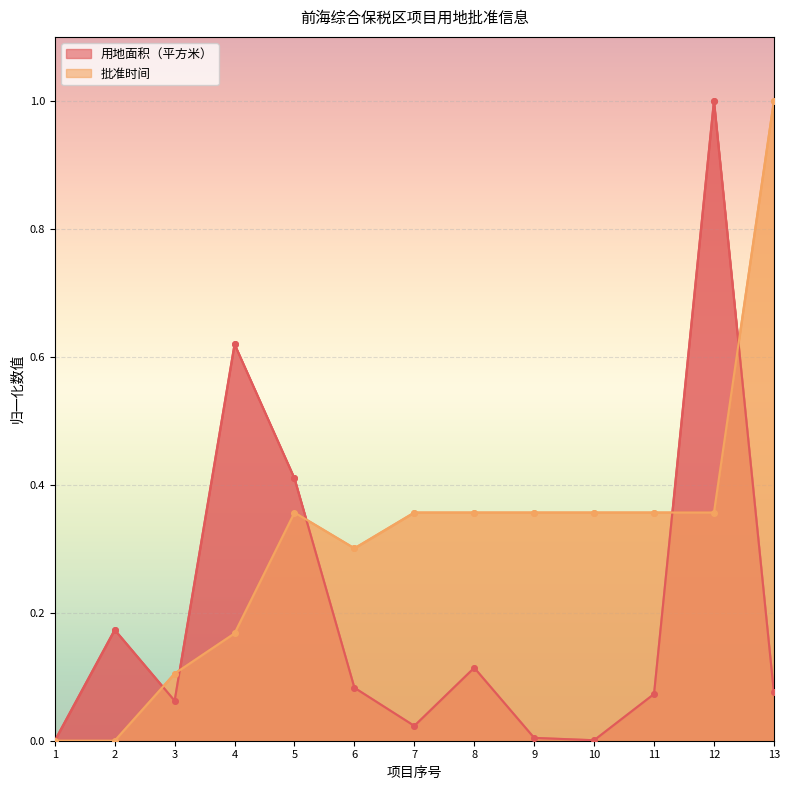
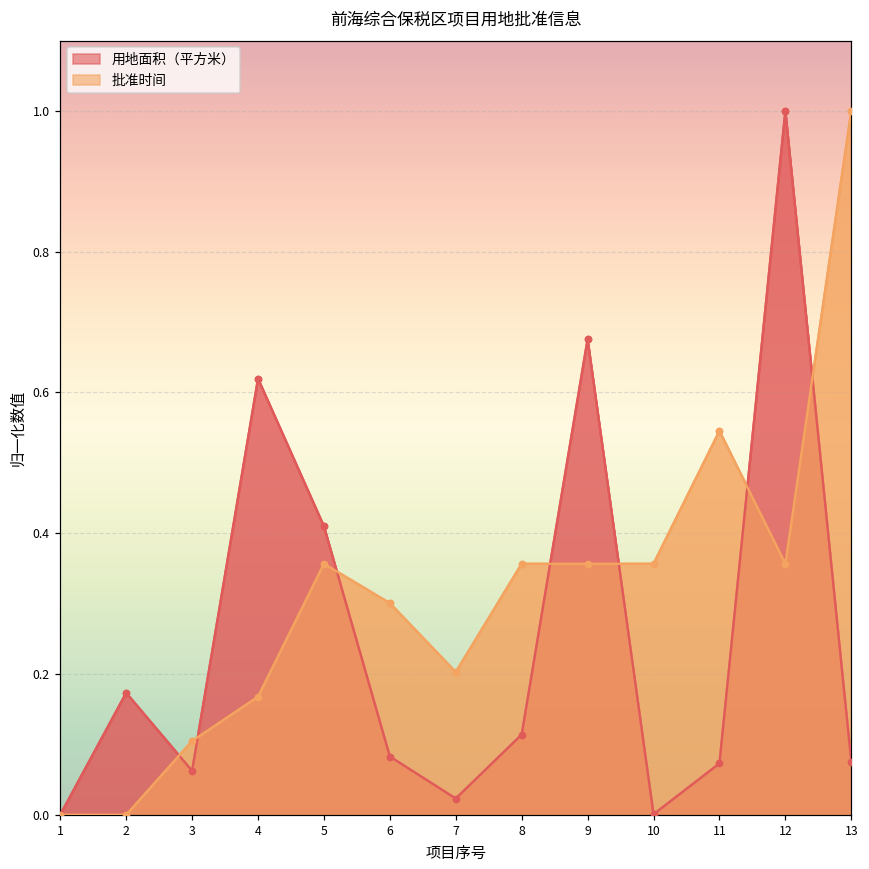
  {
    "用地面积（平方米）": {
      "2": 0.17,
      "3": 0.06,
      "4": 0.62,
      "5": 0.41,
      "6": 0.08,
      "7": 0.02,
      "8": 0.11,
-     "9": 0.00,
+     "9": 0.68,
      "10": 0.00,
      "11": 0.07,
      "12": 1.00,
      "13": 0.08
    },
    "批准时间": {
      "2": 0.00,
      "3": 0.10,
      "4": 0.17,
      "5": 0.36,
      "6": 0.30,
-     "7": 0.36,
+     "7": 0.20,
      "8": 0.36,
      "9": 0.36,
      "10": 0.36,
-     "11": 0.36,
+     "11": 0.55,
      "12": 0.36,
      "13": 1.00
    }
  }
